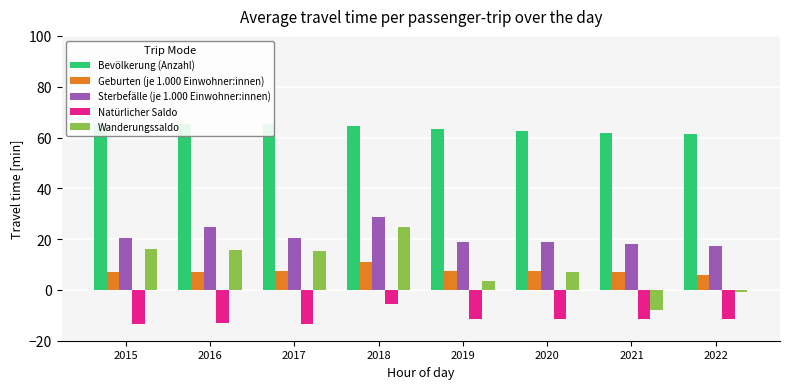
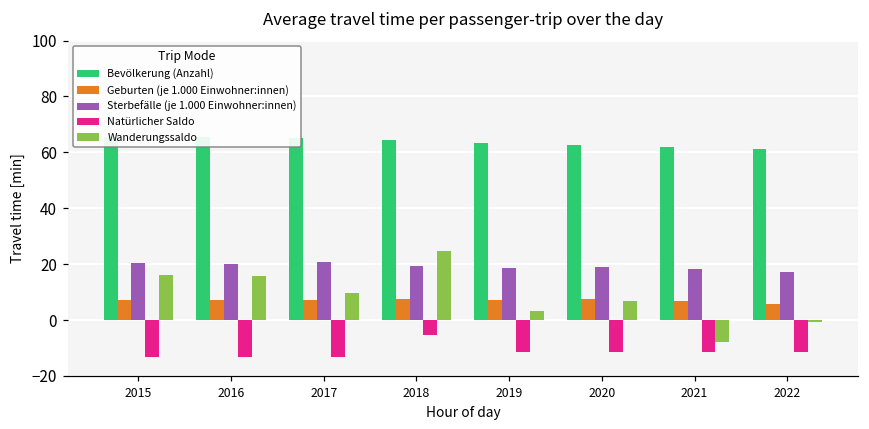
  {
    "Bevölkerung (Anzahl)": {
      "2018": 64,
      "2019": 63,
      "2020": 63,
      "2021": 62,
      "2022": 61
    },
    "Geburten (je 1.000 Einwohner:innen)": {
      "2015": 7,
      "2016": 7,
      "2017": 7,
-     "2018": 11,
+     "2018": 8,
      "2019": 7,
      "2020": 8,
      "2021": 7,
      "2022": 6
    },
    "Sterbefälle (je 1.000 Einwohner:innen)": {
      "2015": 20,
-     "2016": 25,
+     "2016": 20,
      "2017": 21,
-     "2018": 29,
+     "2018": 19,
      "2019": 19,
      "2020": 19,
      "2021": 18,
      "2022": 17
    },
    "Natürlicher Saldo": {
      "2015": -13,
      "2016": -13,
      "2017": -13,
      "2018": -6,
      "2019": -11,
      "2020": -11,
      "2021": -11,
      "2022": -11
    },
    "Wanderungssaldo": {
      "2015": 16,
      "2016": 16,
-     "2017": 15,
+     "2017": 10,
      "2018": 25,
      "2019": 3,
      "2020": 7,
      "2021": -8
    }
  }
